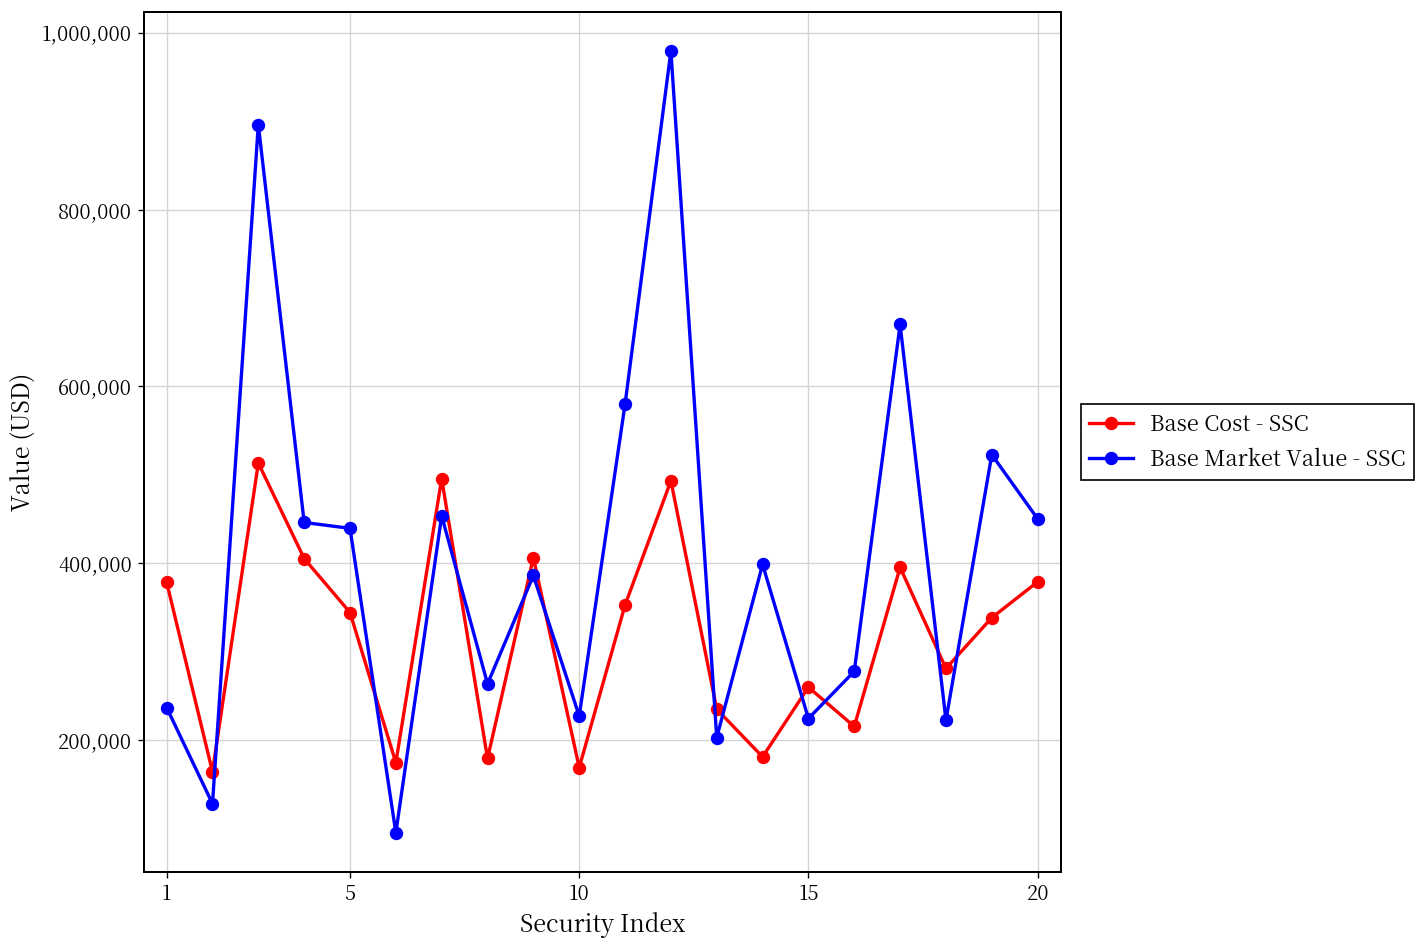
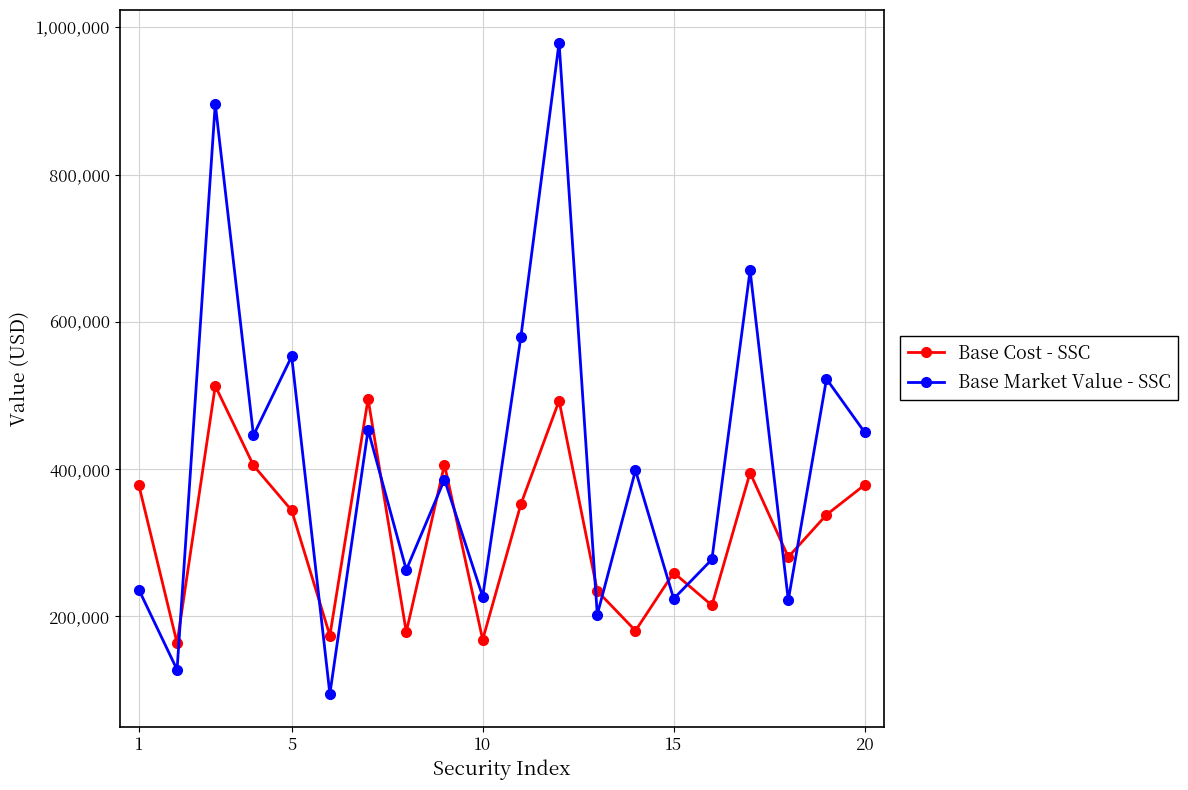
  {
    "Base Cost - SSC": {
      "1": "380,000",
      "5": "340,000",
      "10": "170,000",
      "15": "260,000",
      "20": "380,000"
    },
    "Base Market Value - SSC": {
      "1": "240,000",
-     "5": "440,000",
+     "5": "550,000",
      "10": "230,000",
      "15": "220,000",
      "20": "450,000"
    }
  }
